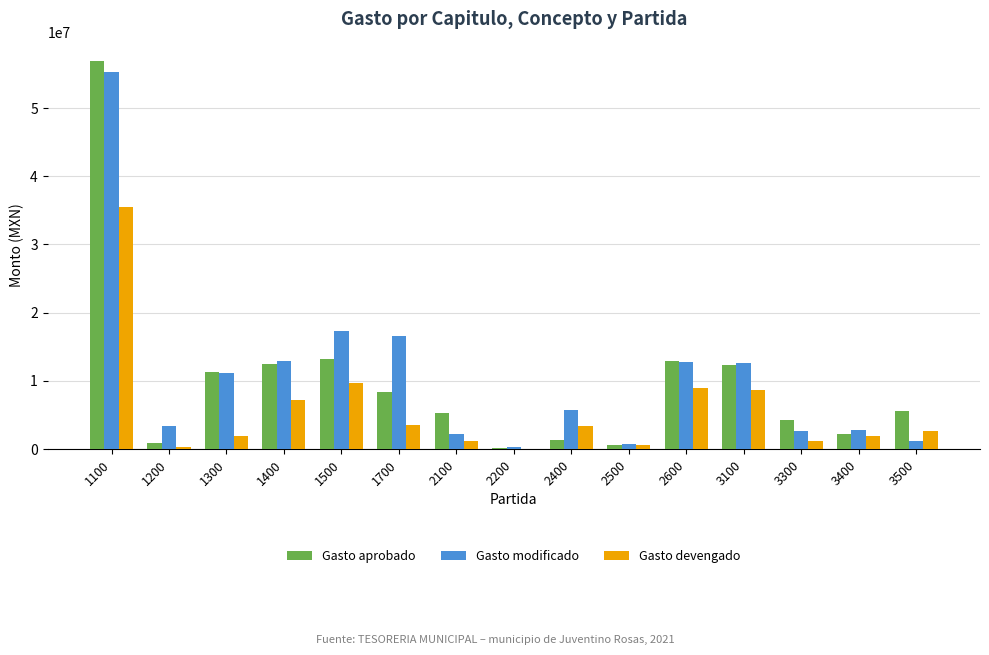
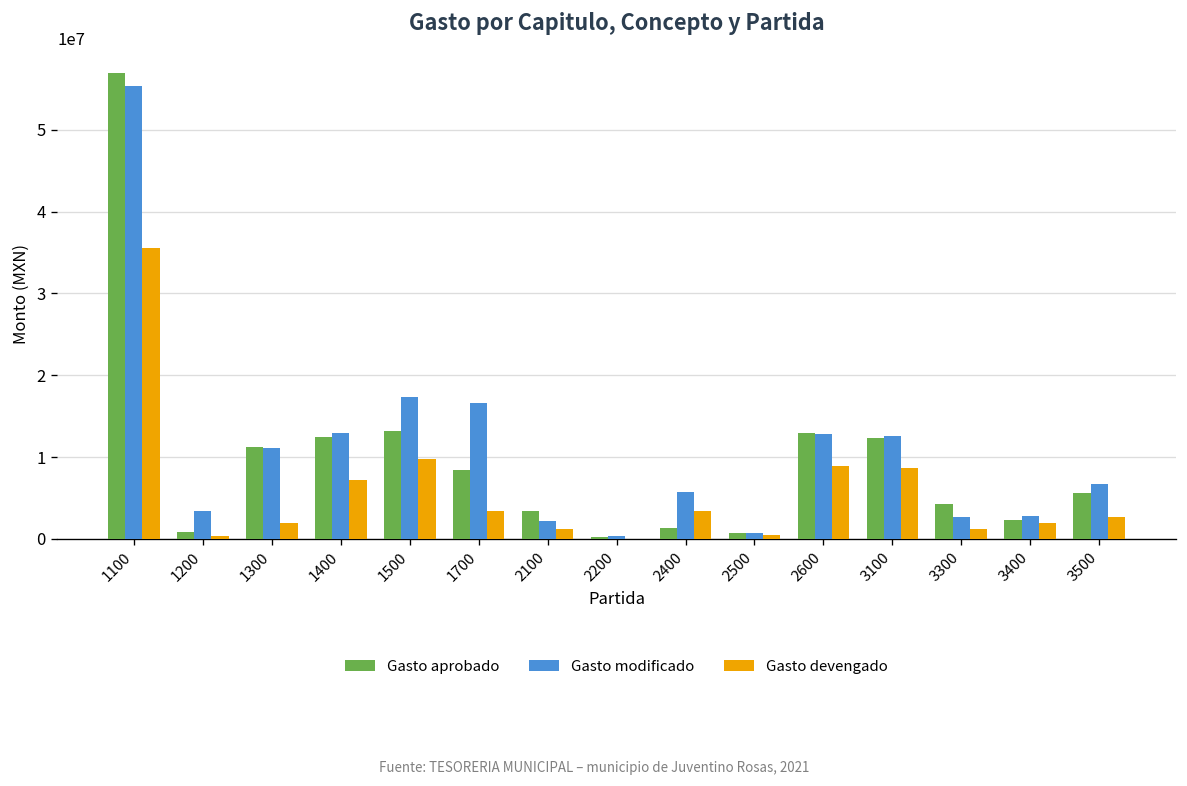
  {
    "Gasto aprobado": {
      "1100": 57000000,
      "1200": 1000000,
      "1300": 11000000,
      "1400": 12000000,
      "1500": 13000000,
      "1700": 8000000,
-     "2100": 5000000,
+     "2100": 3000000,
      "2400": 1000000,
      "2500": 1000000,
      "2600": 13000000,
      "3100": 12000000,
      "3300": 4000000,
      "3400": 2000000,
      "3500": 6000000
    },
    "Gasto modificado": {
      "1100": 55000000,
      "1200": 3000000,
      "1300": 11000000,
      "1400": 13000000,
      "1500": 17000000,
      "1700": 17000000,
      "2100": 2000000,
      "2400": 6000000,
      "2500": 1000000,
      "2600": 13000000,
      "3100": 13000000,
      "3300": 3000000,
      "3400": 3000000,
-     "3500": 1000000
+     "3500": 7000000
    },
    "Gasto devengado": {
      "1100": 36000000,
      "1300": 2000000,
      "1400": 7000000,
      "1500": 10000000,
      "1700": 3000000,
      "2100": 1000000,
      "2400": 3000000,
      "2500": 1000000,
      "2600": 9000000,
      "3100": 9000000,
      "3300": 1000000,
      "3400": 2000000,
      "3500": 3000000
    }
  }
